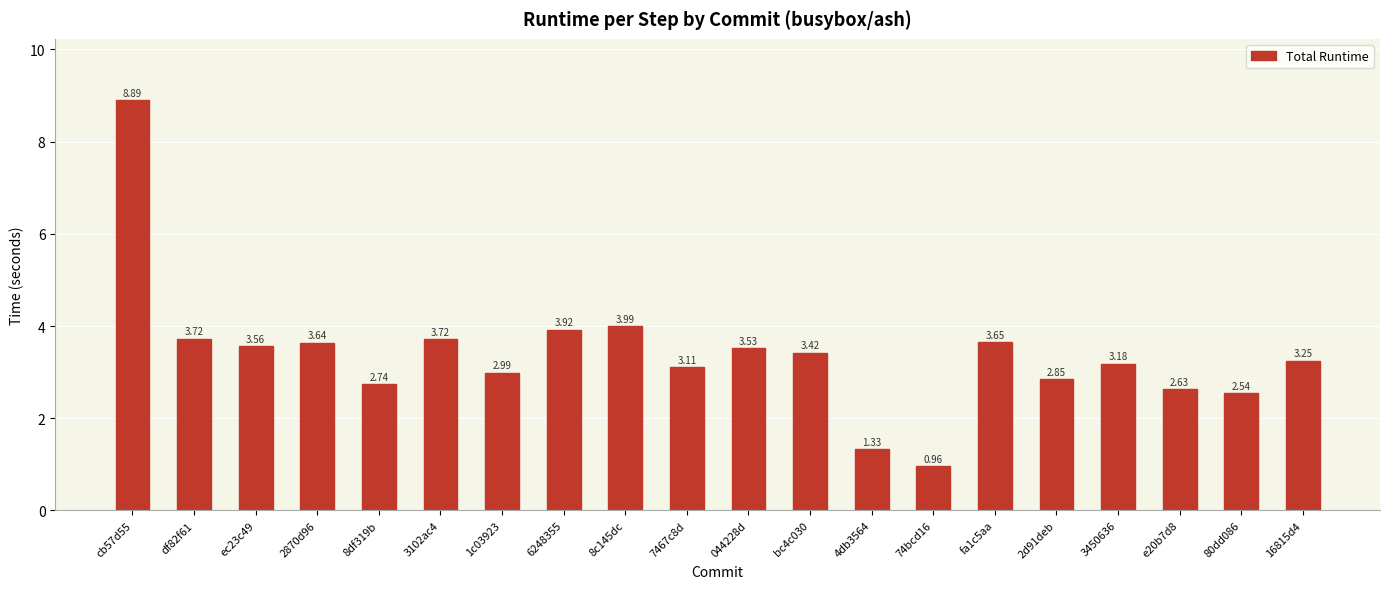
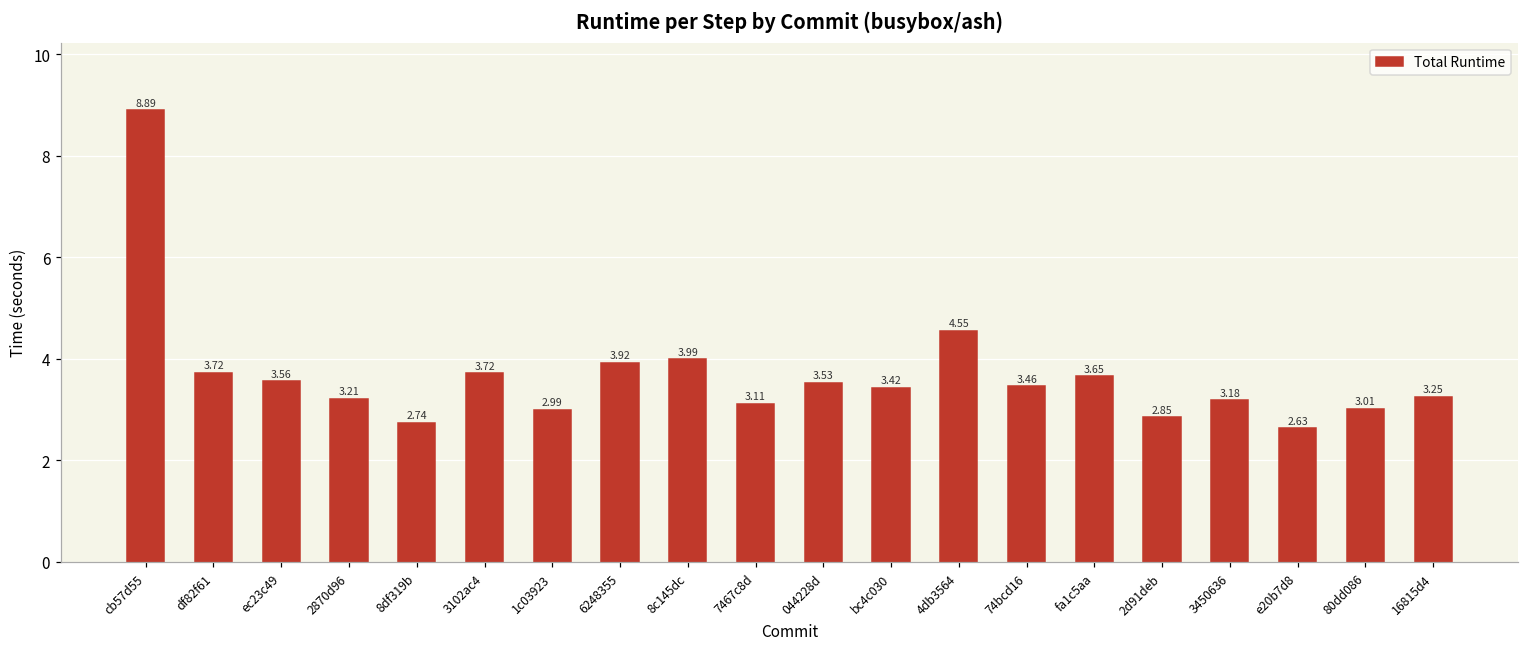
  {
    "cb57d55": 8.89,
    "df82f61": 3.72,
    "ec23c49": 3.56,
-   "2870d96": 3.64,
+   "2870d96": 3.21,
    "8df319b": 2.74,
    "3102ac4": 3.72,
    "1c03923": 2.99,
    "6248355": 3.92,
    "8c145dc": 3.99,
    "7467c8d": 3.11,
    "044228d": 3.53,
    "bc4c030": 3.42,
-   "4db3564": 1.33,
-   "74bcd16": 0.96,
+   "4db3564": 4.55,
+   "74bcd16": 3.46,
    "fa1c5aa": 3.65,
    "2d91deb": 2.85,
    "3450636": 3.18,
    "e20b7d8": 2.63,
-   "80dd086": 2.54,
+   "80dd086": 3.01,
    "16815d4": 3.25
  }
